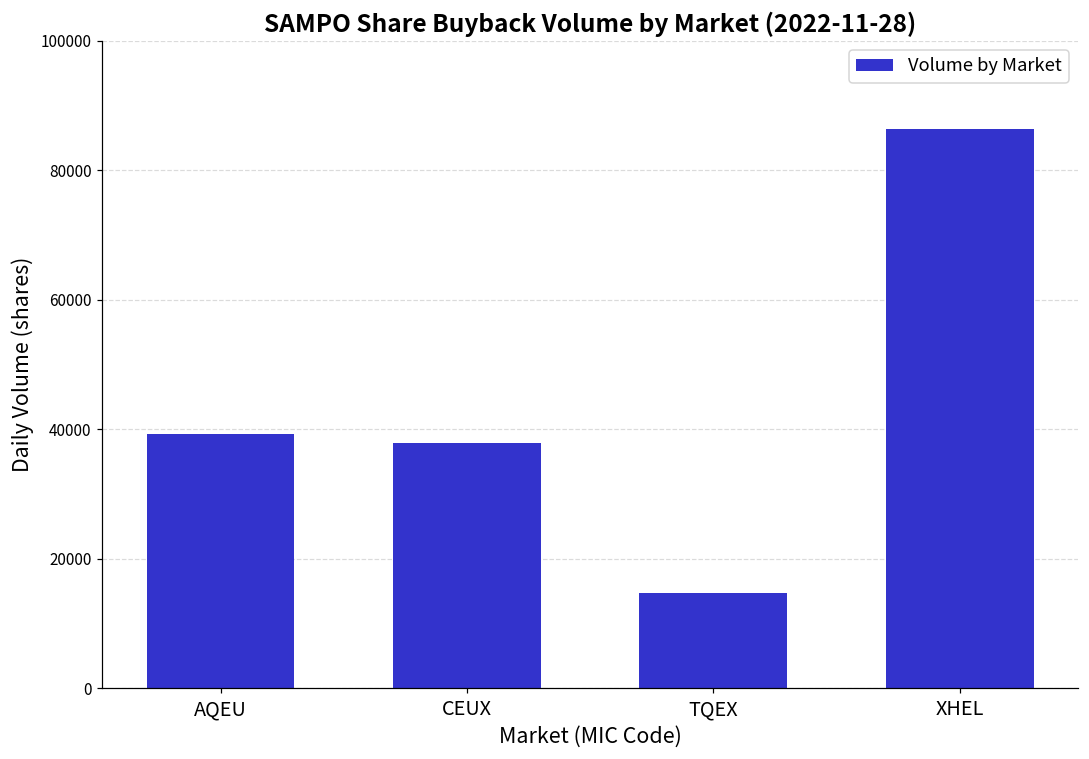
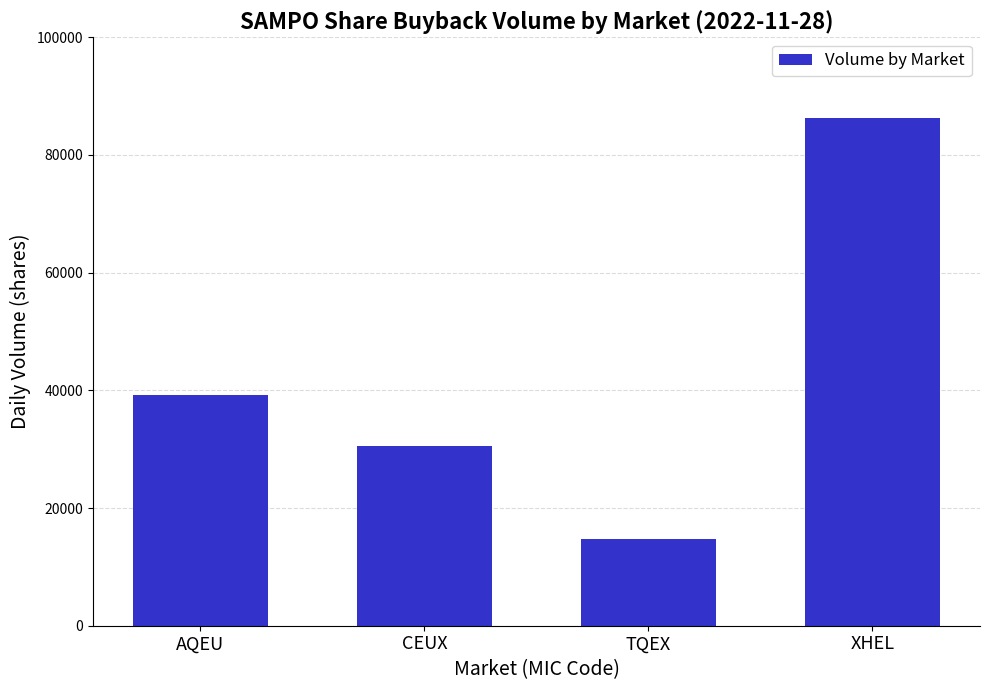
  {
    "AQEU": 39000,
-   "CEUX": 38000,
+   "CEUX": 31000,
    "TQEX": 15000,
    "XHEL": 86000
  }
